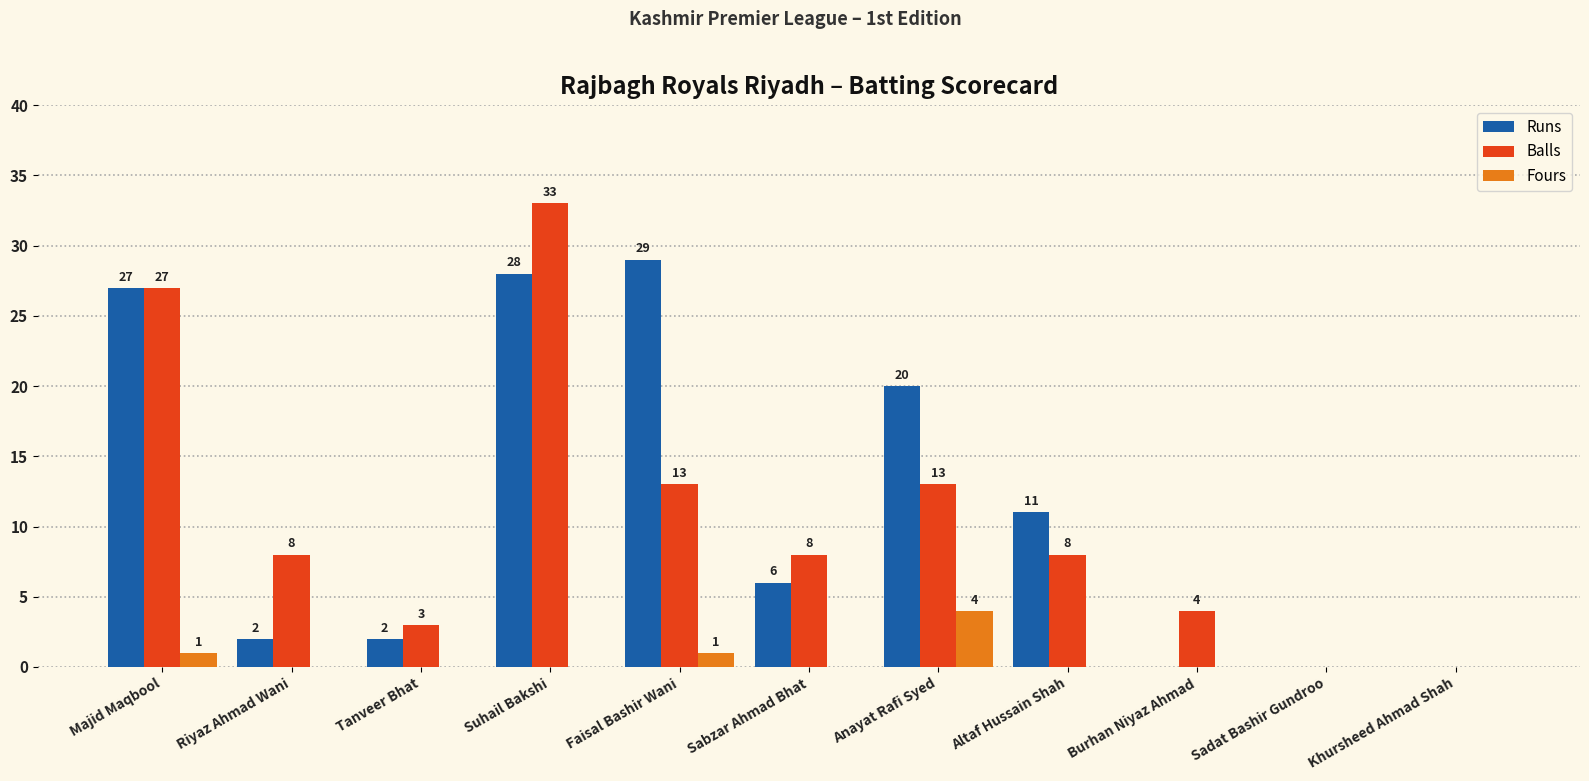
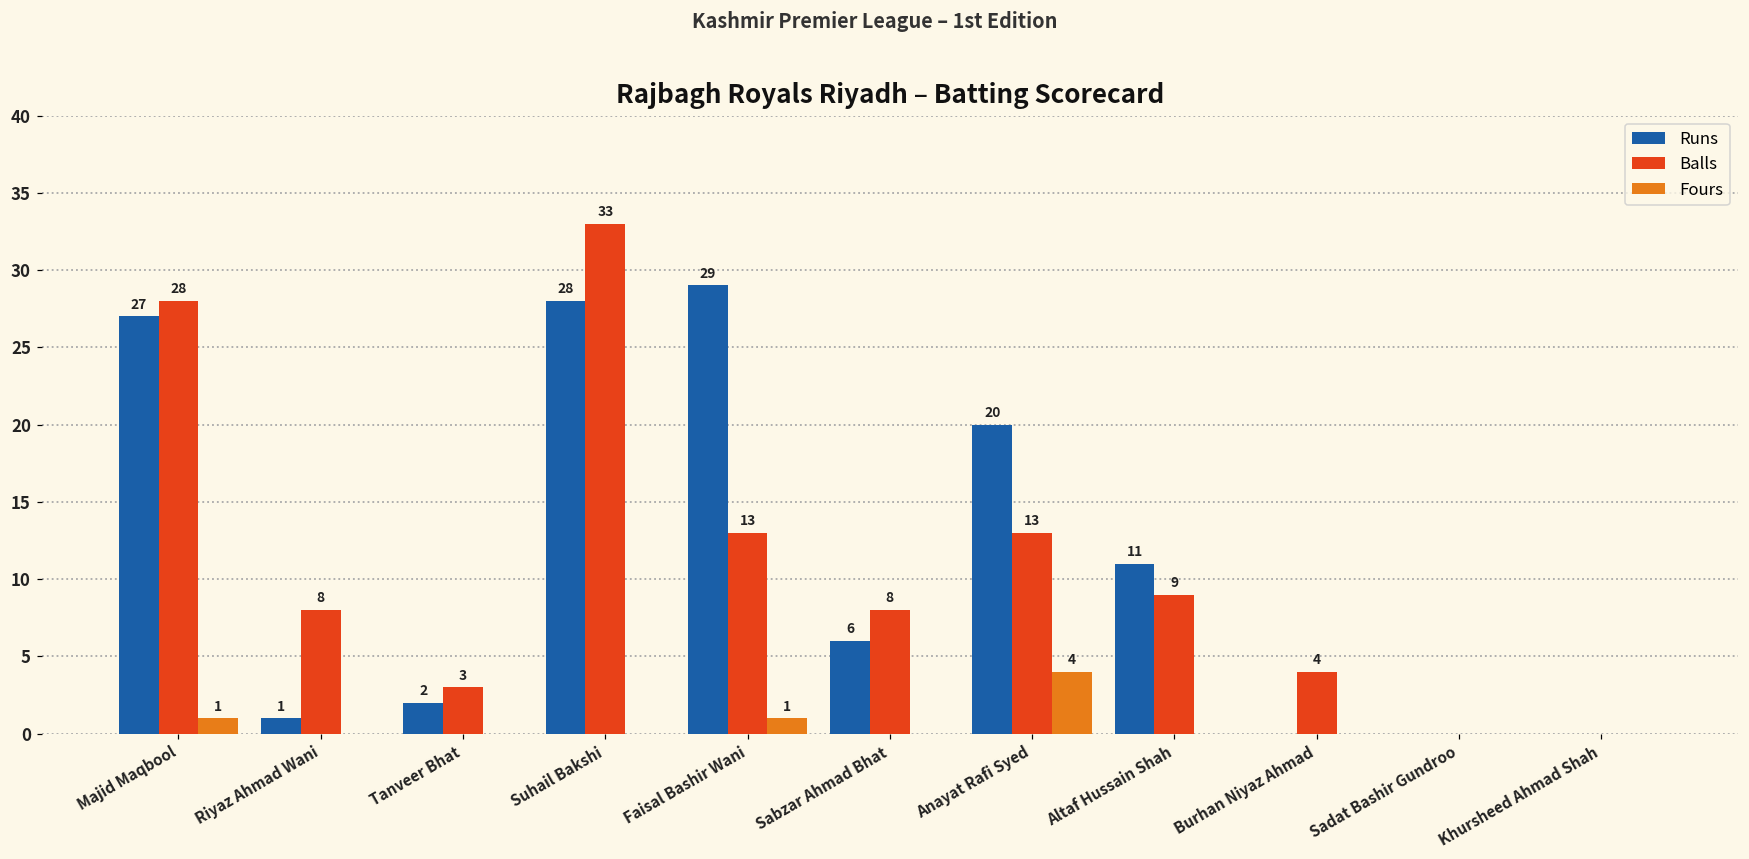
  {
    "Runs": {
      "Majid Maqbool": 27,
-     "Riyaz Ahmad Wani": 2,
+     "Riyaz Ahmad Wani": 1,
      "Tanveer Bhat": 2,
      "Suhail Bakshi": 28,
      "Faisal Bashir Wani": 29,
      "Sabzar Ahmad Bhat": 6,
      "Anayat Rafi Syed": 20,
      "Altaf Hussain Shah": 11
    },
    "Balls": {
-     "Majid Maqbool": 27,
+     "Majid Maqbool": 28,
      "Riyaz Ahmad Wani": 8,
      "Tanveer Bhat": 3,
      "Suhail Bakshi": 33,
      "Faisal Bashir Wani": 13,
      "Sabzar Ahmad Bhat": 8,
      "Anayat Rafi Syed": 13,
-     "Altaf Hussain Shah": 8,
+     "Altaf Hussain Shah": 9,
      "Burhan Niyaz Ahmad": 4
    },
    "Fours": {
      "Majid Maqbool": 1,
      "Faisal Bashir Wani": 1,
      "Anayat Rafi Syed": 4
    }
  }
